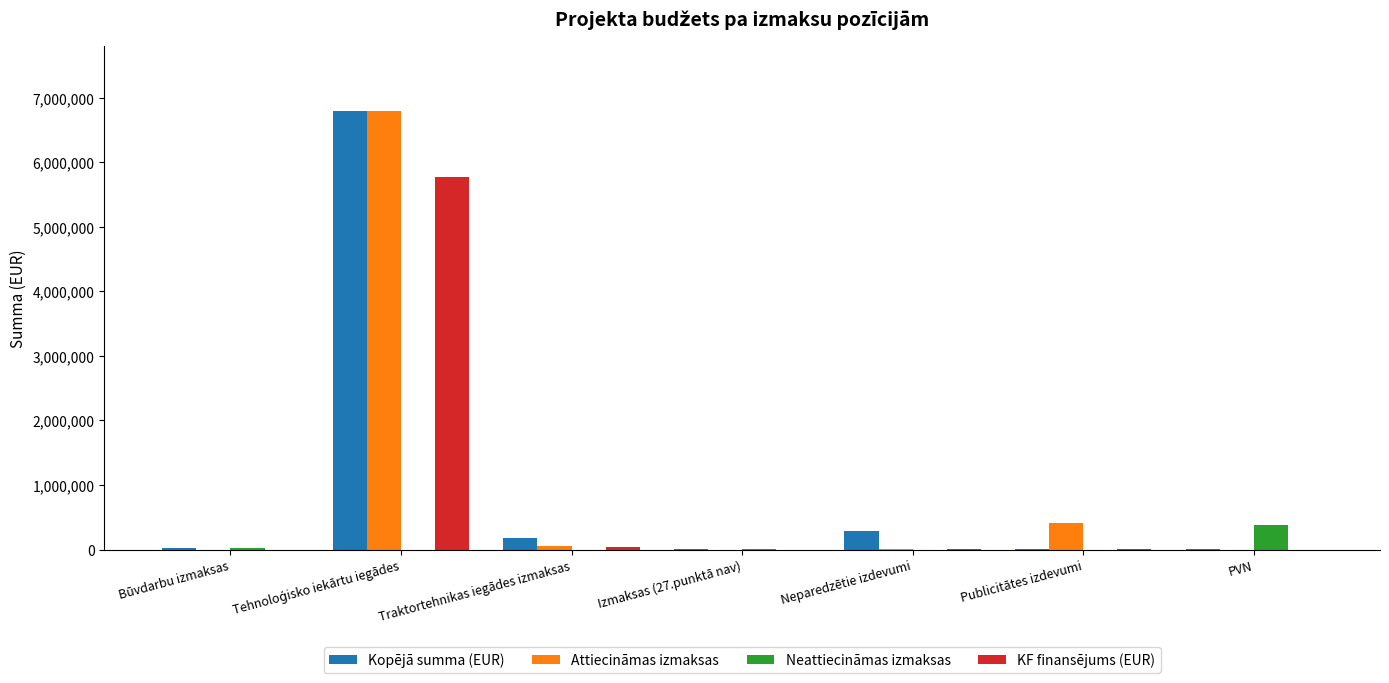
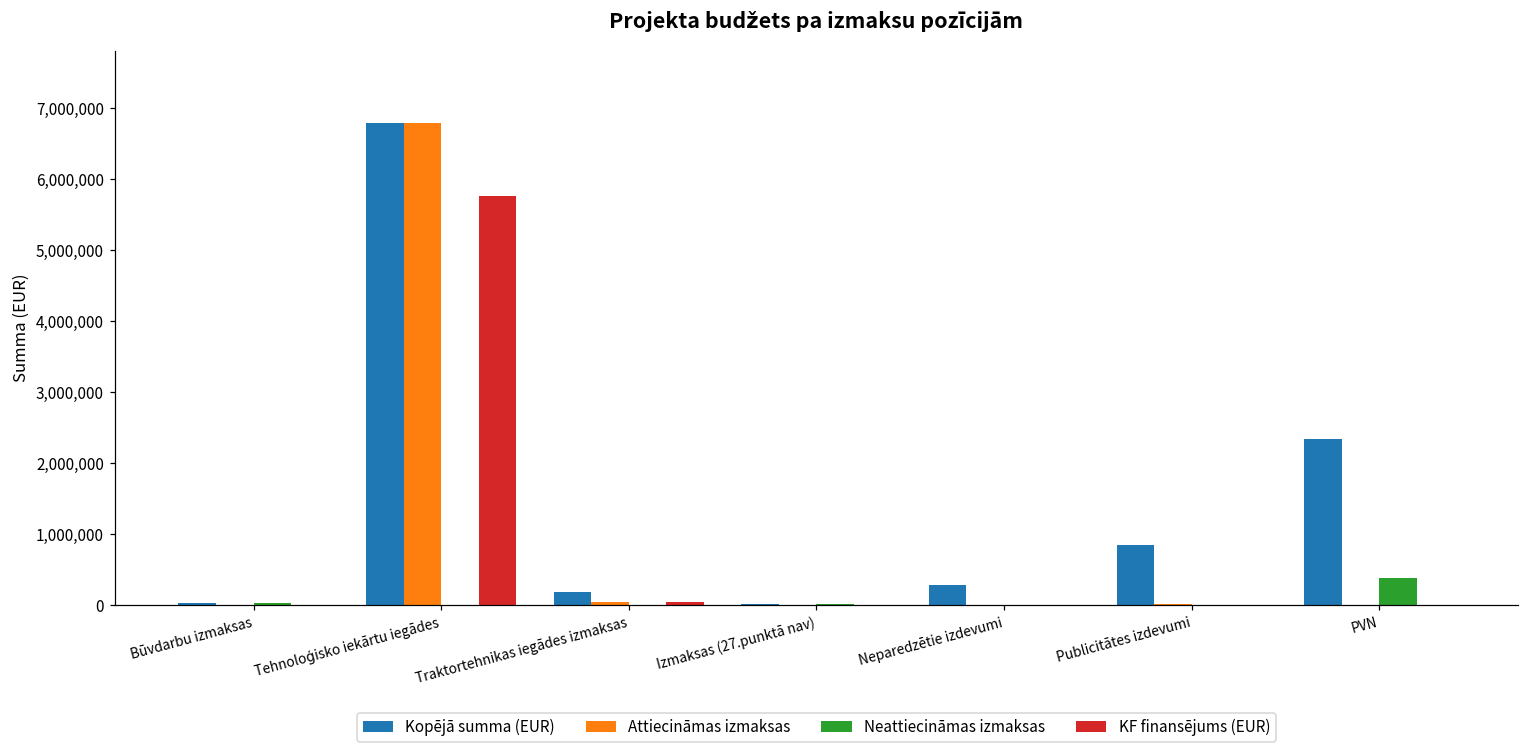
  {
    "Kopējā summa (EUR)": {
      "Tehnoloģisko iekārtu iegādes": "6,800,000",
      "Traktortehnikas iegādes izmaksas": "200,000",
      "Neparedzētie izdevumi": "300,000",
-     "Publicitātes izdevumi": "0",
-     "PVN": "0"
+     "Publicitātes izdevumi": "900,000",
+     "PVN": "2,300,000"
    },
    "Attiecināmas izmaksas": {
      "Būvdarbu izmaksas": "0",
      "Tehnoloģisko iekārtu iegādes": "6,800,000",
      "Traktortehnikas iegādes izmaksas": "100,000",
      "Izmaksas (27.punktā nav)": "0",
-     "Publicitātes izdevumi": "400,000",
+     "Publicitātes izdevumi": "0",
      "PVN": "0"
    },
    "Neattiecināmas izmaksas": {
      "Tehnoloģisko iekārtu iegādes": "0",
      "Traktortehnikas iegādes izmaksas": "0",
      "Neparedzētie izdevumi": "0",
      "Publicitātes izdevumi": "0",
      "PVN": "400,000"
    },
    "KF finansējums (EUR)": {
      "Būvdarbu izmaksas": "0",
      "Tehnoloģisko iekārtu iegādes": "5,800,000",
      "Traktortehnikas iegādes izmaksas": "0",
      "Izmaksas (27.punktā nav)": "0",
      "PVN": "0"
    }
  }
